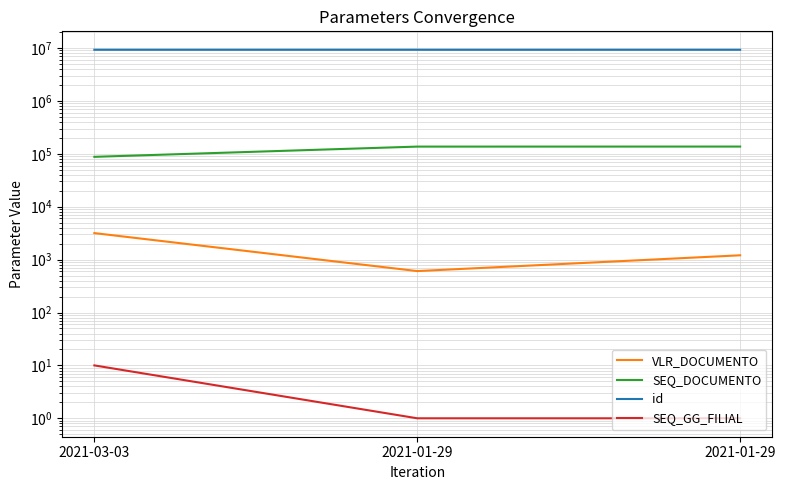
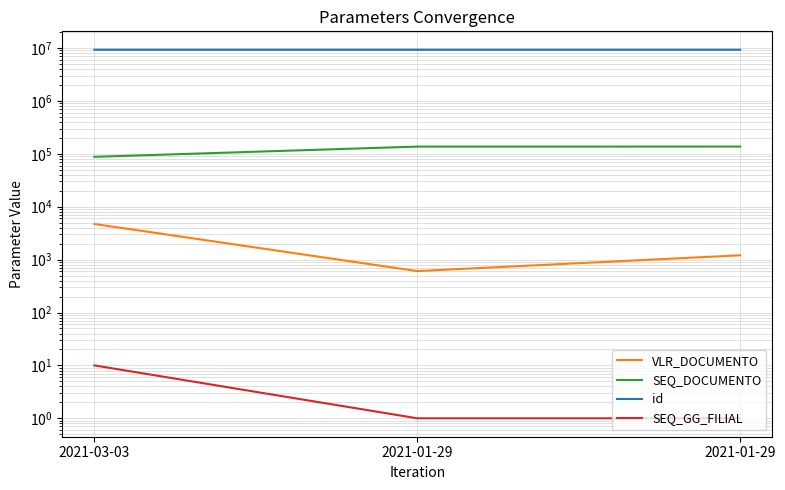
  {
    "VLR_DOCUMENTO": {
-     "2021-03-03": 3000
+     "2021-03-03": 5000
    },
    "SEQ_DOCUMENTO": {
      "2021-03-03": 90000
    },
    "id": {
      "2021-03-03": 9000000
    },
    "SEQ_GG_FILIAL": {
      "2021-03-03": 10
    }
  }
